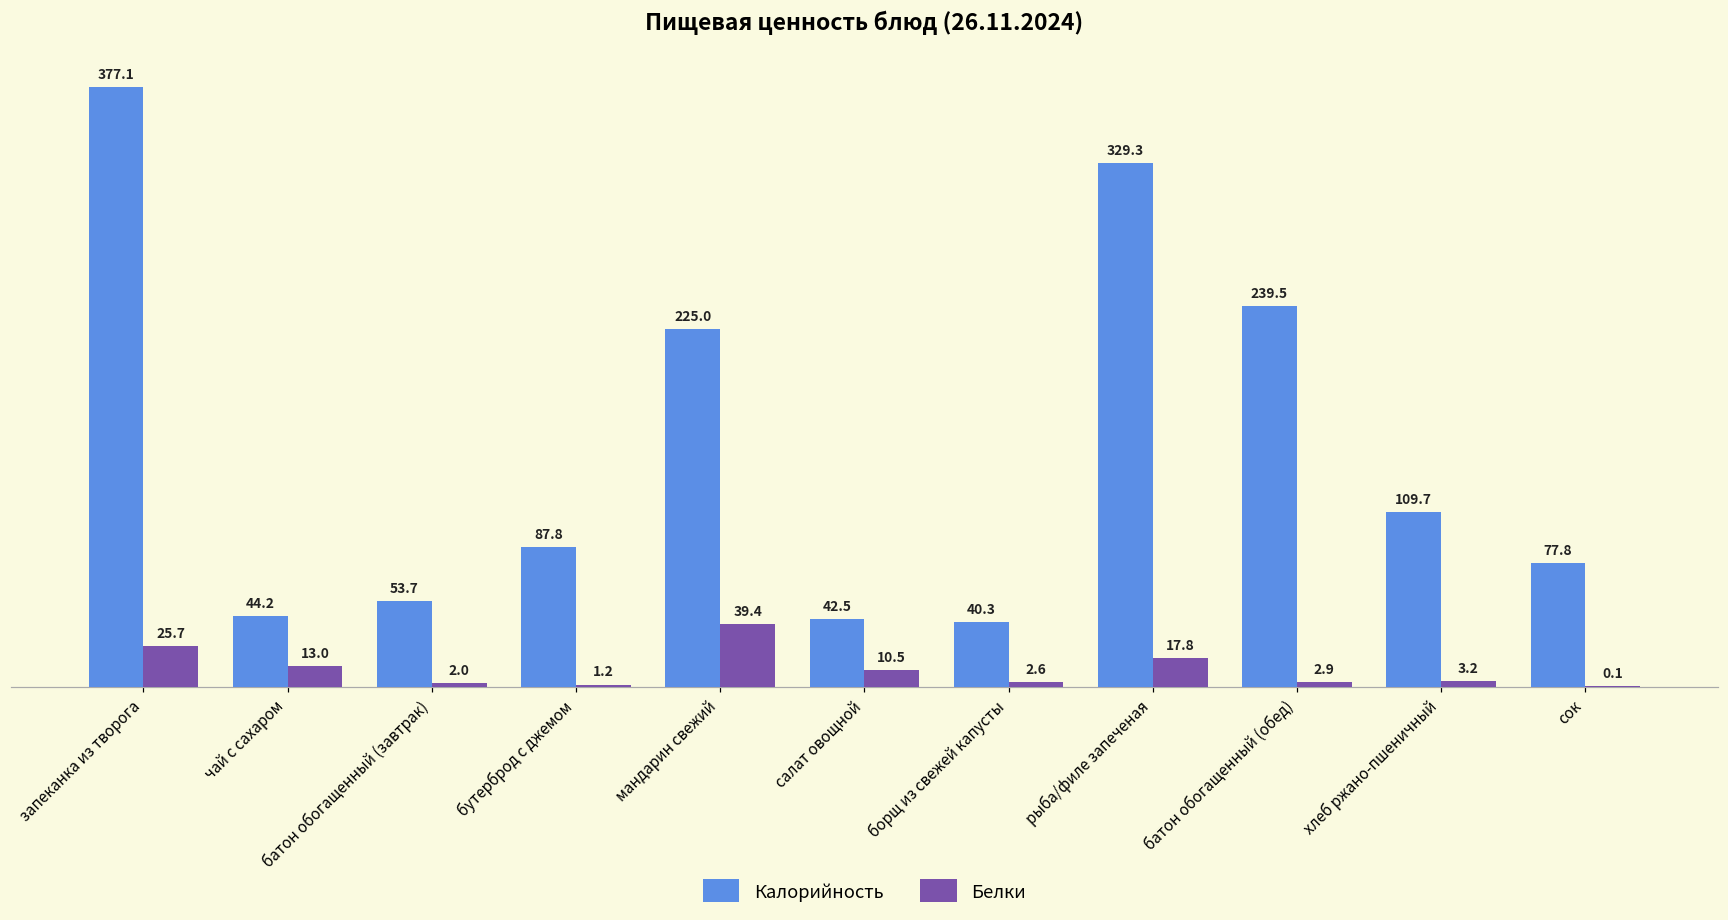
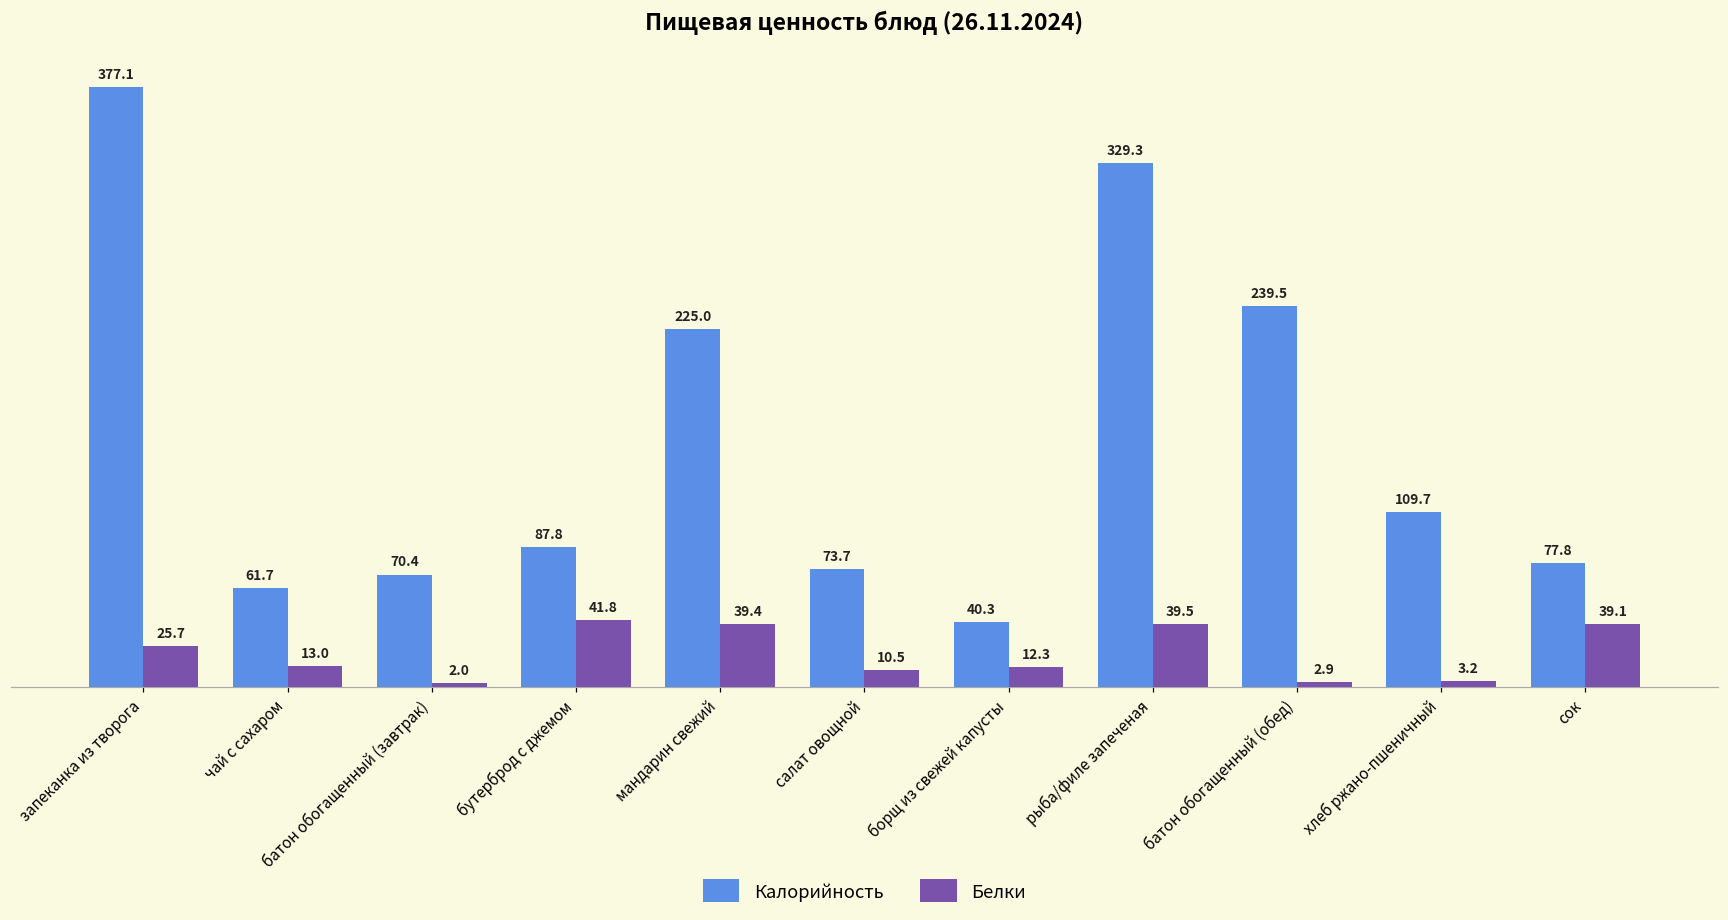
  {
    "Калорийность": {
      "запеканка из творога": 377.1,
-     "чай с сахаром": 44.2,
-     "батон обогащенный (завтрак)": 53.7,
+     "чай с сахаром": 61.7,
+     "батон обогащенный (завтрак)": 70.4,
      "бутерброд с джемом": 87.8,
      "мандарин свежий": 225.0,
-     "салат овощной": 42.5,
+     "салат овощной": 73.7,
      "борщ из свежей капусты": 40.3,
      "рыба/филе запеченая": 329.3,
      "батон обогащенный (обед)": 239.5,
      "хлеб ржано-пшеничный": 109.7,
      "сок": 77.8
    },
    "Белки": {
      "запеканка из творога": 25.7,
      "чай с сахаром": 13.0,
      "батон обогащенный (завтрак)": 2.0,
-     "бутерброд с джемом": 1.2,
+     "бутерброд с джемом": 41.8,
      "мандарин свежий": 39.4,
      "салат овощной": 10.5,
-     "борщ из свежей капусты": 2.6,
-     "рыба/филе запеченая": 17.8,
+     "борщ из свежей капусты": 12.3,
+     "рыба/филе запеченая": 39.5,
      "батон обогащенный (обед)": 2.9,
      "хлеб ржано-пшеничный": 3.2,
-     "сок": 0.1
+     "сок": 39.1
    }
  }
